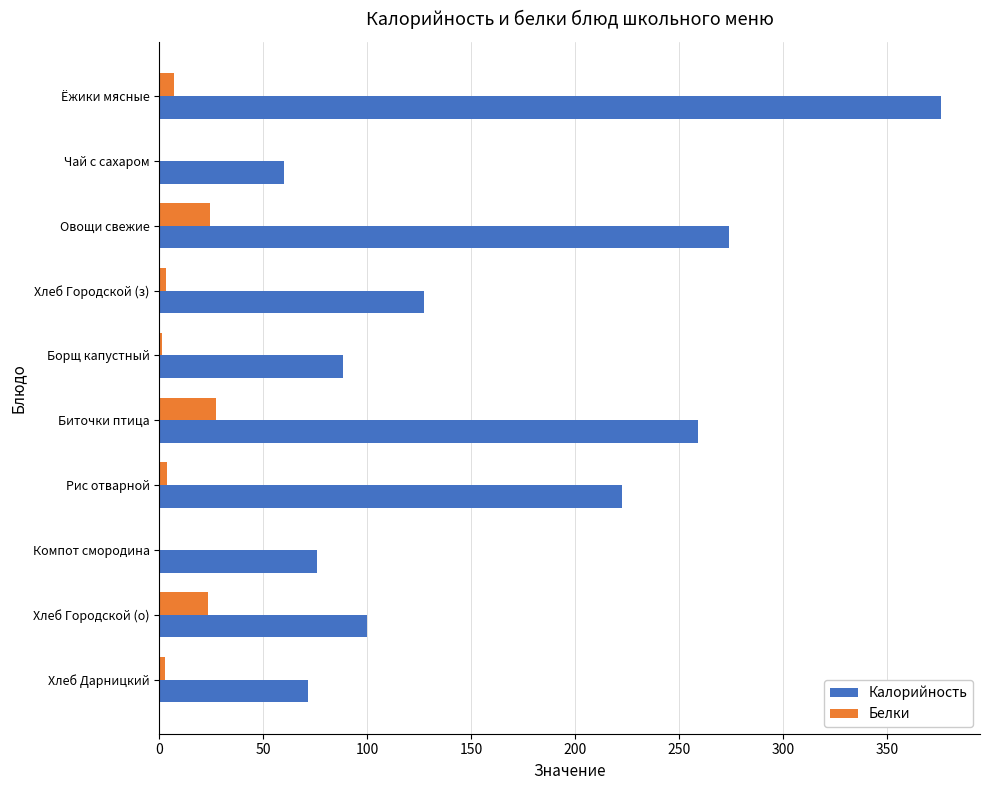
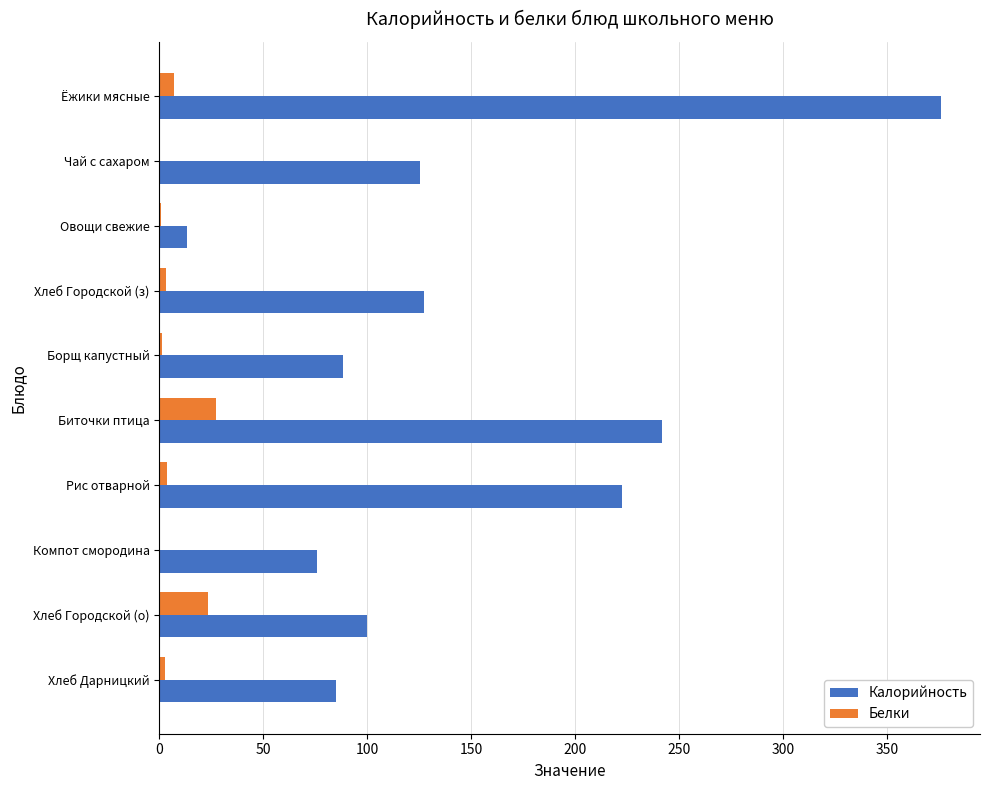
  {
    "Калорийность": {
      "Ёжики мясные": 376,
-     "Чай с сахаром": 60,
-     "Овощи свежие": 274,
+     "Чай с сахаром": 125,
+     "Овощи свежие": 13,
      "Хлеб Городской (з)": 128,
      "Борщ капустный": 88,
-     "Биточки птица": 259,
+     "Биточки птица": 242,
      "Рис отварной": 223,
      "Компот смородина": 76,
      "Хлеб Городской (о)": 100,
-     "Хлеб Дарницкий": 71
+     "Хлеб Дарницкий": 85
    },
    "Белки": {
      "Ёжики мясные": 7,
-     "Овощи свежие": 24,
+     "Овощи свежие": 1,
      "Хлеб Городской (з)": 3,
      "Борщ капустный": 1,
      "Биточки птица": 27,
      "Рис отварной": 4,
      "Компот смородина": 0,
      "Хлеб Городской (о)": 24,
      "Хлеб Дарницкий": 3
    }
  }
